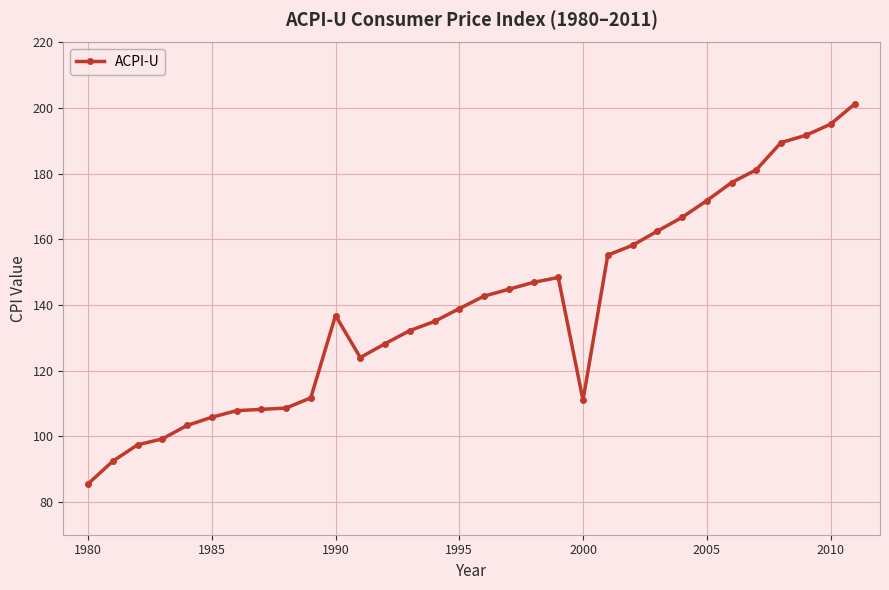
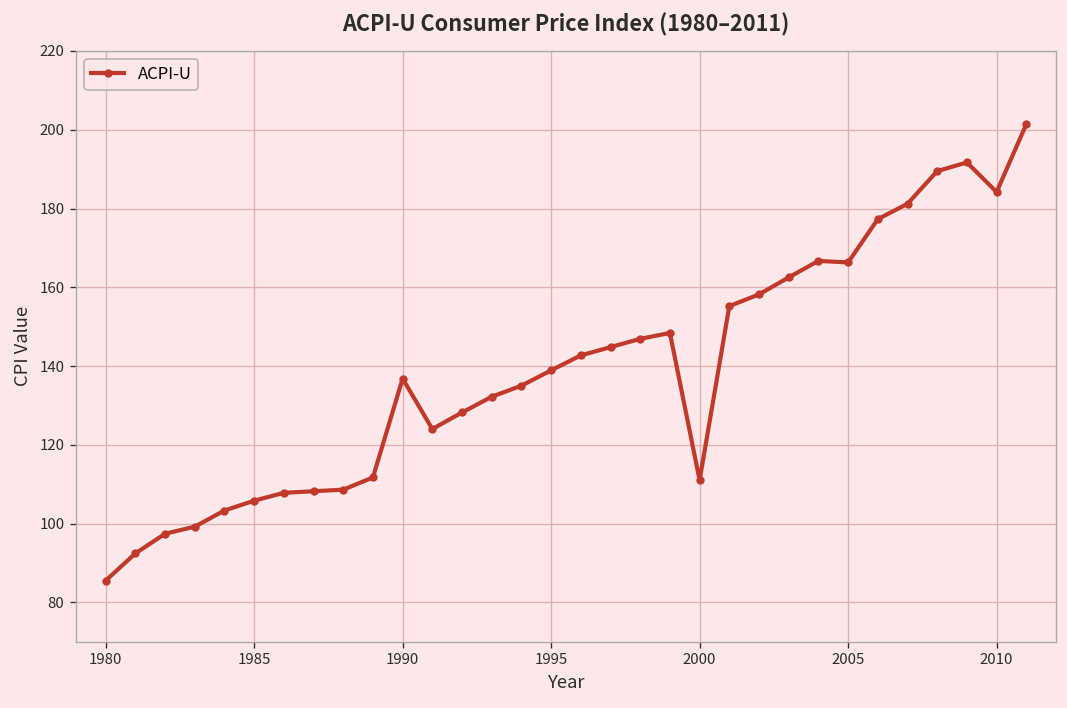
  {
    "1980": 86,
    "1985": 106,
    "1990": 137,
    "1995": 139,
    "2000": 111,
-   "2005": 172,
-   "2010": 195
+   "2005": 166,
+   "2010": 184
  }
